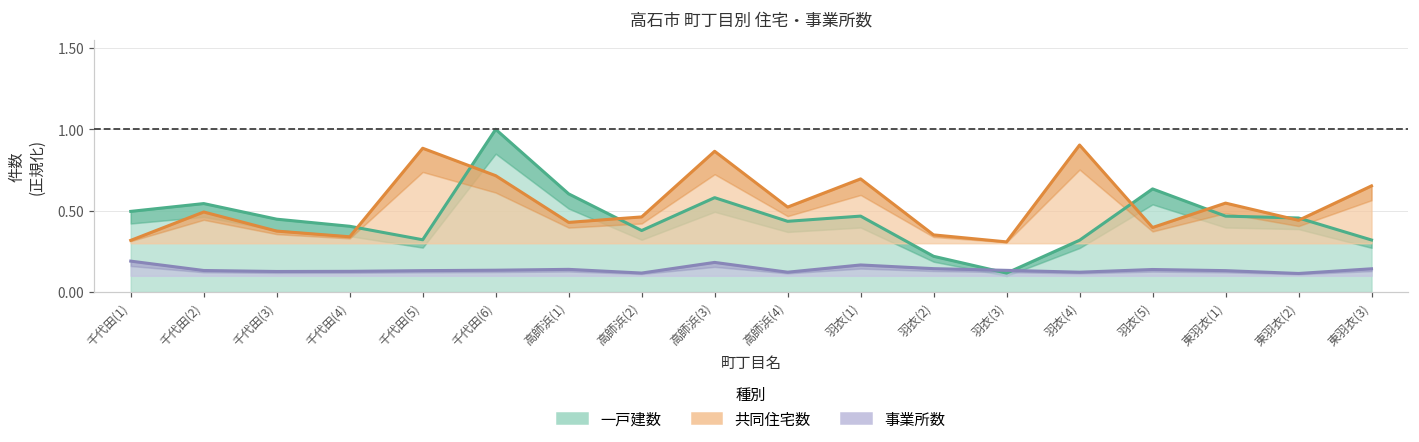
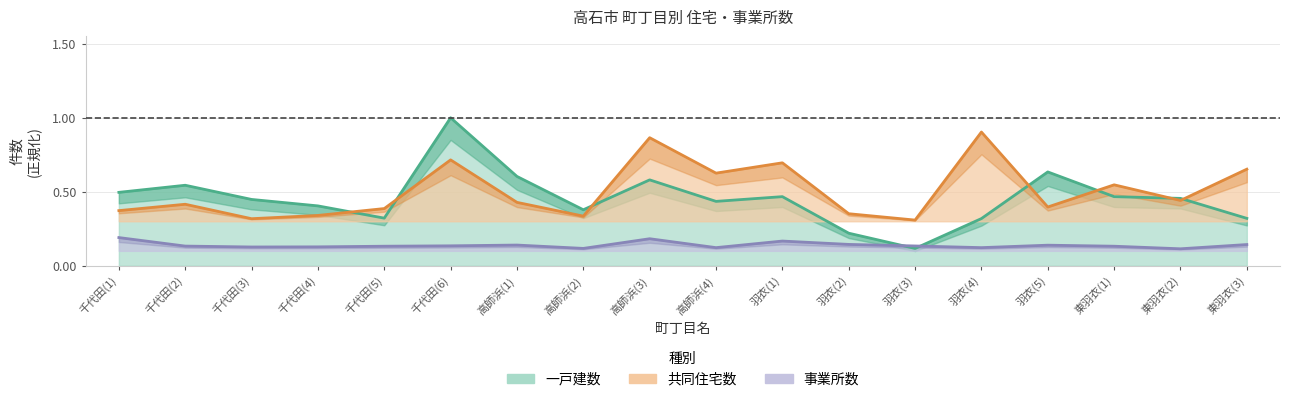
  {
    "共同住宅数": {
-     "千代田(1)": 0.32,
-     "千代田(2)": 0.49,
-     "千代田(3)": 0.37,
+     "千代田(1)": 0.37,
+     "千代田(2)": 0.42,
+     "千代田(3)": 0.32,
      "千代田(4)": 0.34,
-     "千代田(5)": 0.88,
+     "千代田(5)": 0.39,
      "千代田(6)": 0.72,
      "高師浜(1)": 0.43,
-     "高師浜(2)": 0.46,
+     "高師浜(2)": 0.33,
      "高師浜(3)": 0.87,
-     "高師浜(4)": 0.52,
+     "高師浜(4)": 0.63,
      "羽衣(1)": 0.70,
      "羽衣(2)": 0.35,
      "羽衣(3)": 0.31,
      "羽衣(4)": 0.90,
      "羽衣(5)": 0.40,
      "東羽衣(1)": 0.55,
      "東羽衣(3)": 0.65
    }
  }
